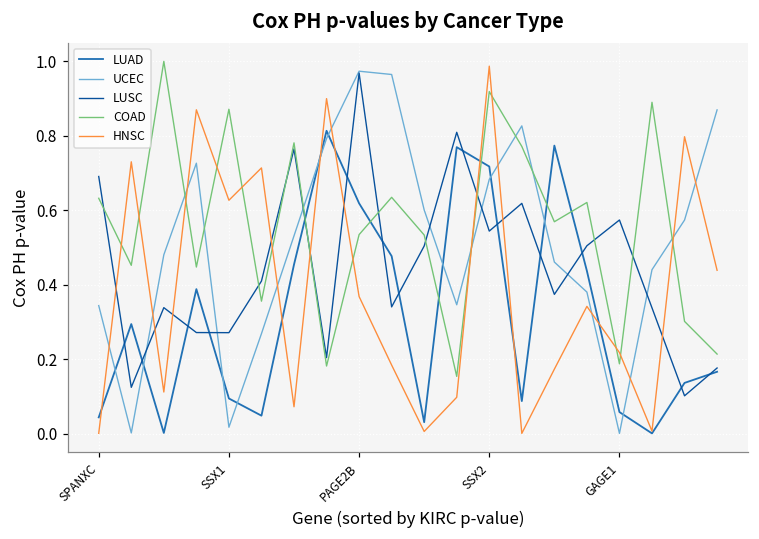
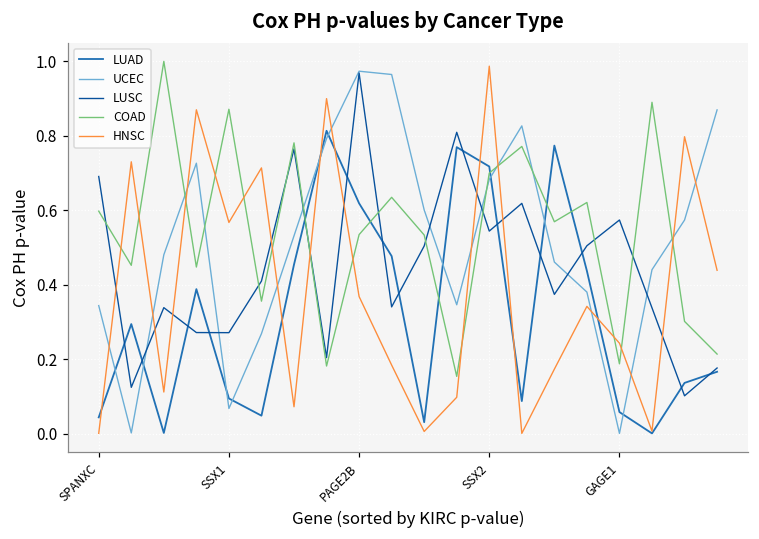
  {
    "UCEC": {
      "SPANXC": 0.34,
-     "SSX1": 0.02,
+     "SSX1": 0.07,
      "SSX2": 0.68,
      "GAGE1": 0.00
    },
    "COAD": {
-     "SPANXC": 0.63,
+     "SPANXC": 0.60,
      "SSX1": 0.87,
      "PAGE2B": 0.53,
-     "SSX2": 0.92,
+     "SSX2": 0.70,
      "GAGE1": 0.19
    },
    "HNSC": {
      "SPANXC": 0.00,
-     "SSX1": 0.63,
+     "SSX1": 0.57,
      "PAGE2B": 0.37,
      "SSX2": 0.99,
-     "GAGE1": 0.22
+     "GAGE1": 0.24
    }
  }
